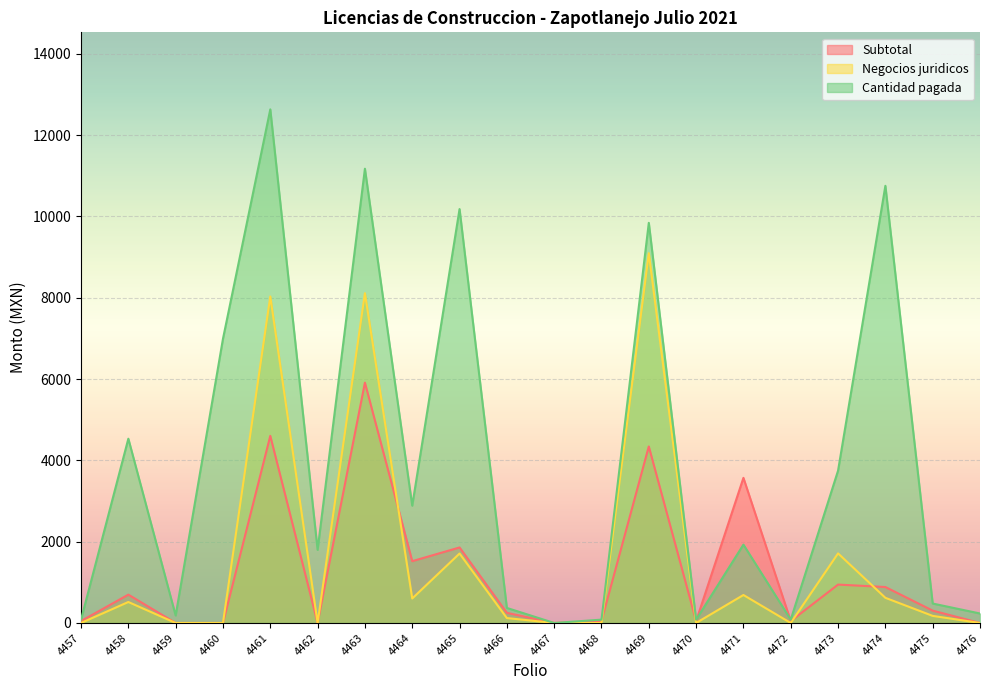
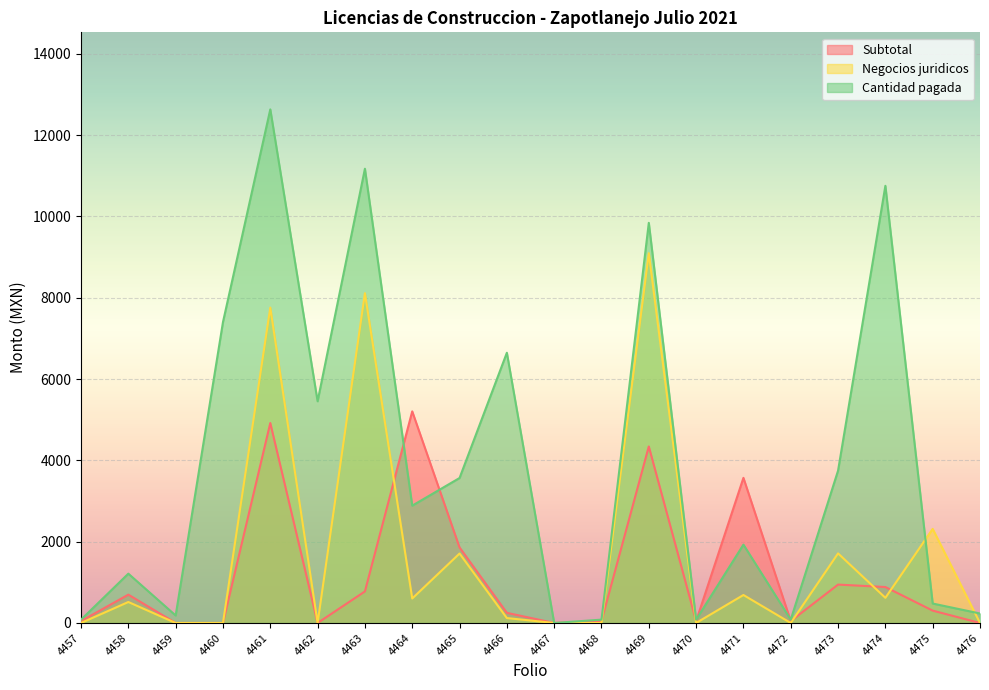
  {
    "Subtotal": {
      "4458": 700,
-     "4461": 4600,
-     "4463": 5900,
-     "4464": 1500,
+     "4461": 4900,
+     "4463": 800,
+     "4464": 5200,
      "4465": 1900,
      "4466": 200,
      "4469": 4300,
      "4471": 3600,
      "4473": 900,
      "4474": 900,
      "4475": 300
    },
    "Negocios juridicos": {
      "4458": 500,
-     "4461": 8000,
+     "4461": 7800,
      "4463": 8100,
      "4464": 600,
      "4465": 1700,
      "4466": 100,
      "4469": 9100,
      "4471": 700,
      "4473": 1700,
      "4474": 600,
-     "4475": 200
+     "4475": 2300
    },
    "Cantidad pagada": {
-     "4458": 4500,
+     "4458": 1200,
      "4459": 200,
-     "4460": 7000,
+     "4460": 7400,
      "4461": 12600,
-     "4462": 1800,
+     "4462": 5500,
      "4463": 11200,
      "4464": 2900,
-     "4465": 10200,
-     "4466": 400,
+     "4465": 3600,
+     "4466": 6600,
      "4469": 9800,
      "4471": 1900,
      "4473": 3700,
      "4474": 10800,
      "4475": 500,
      "4476": 200
    }
  }
